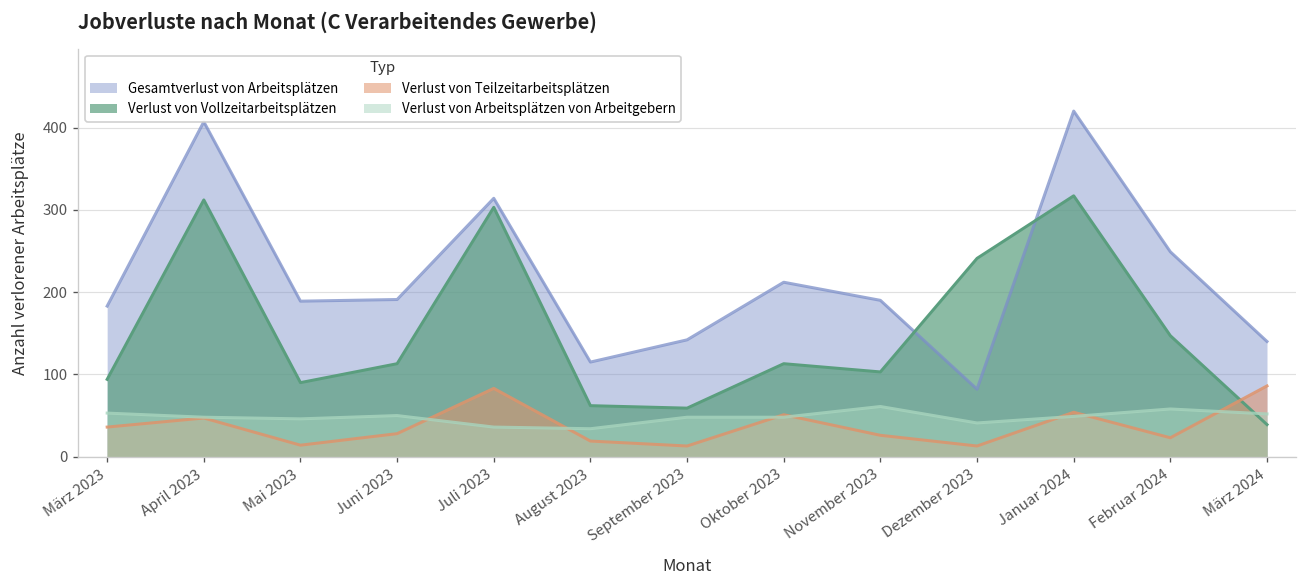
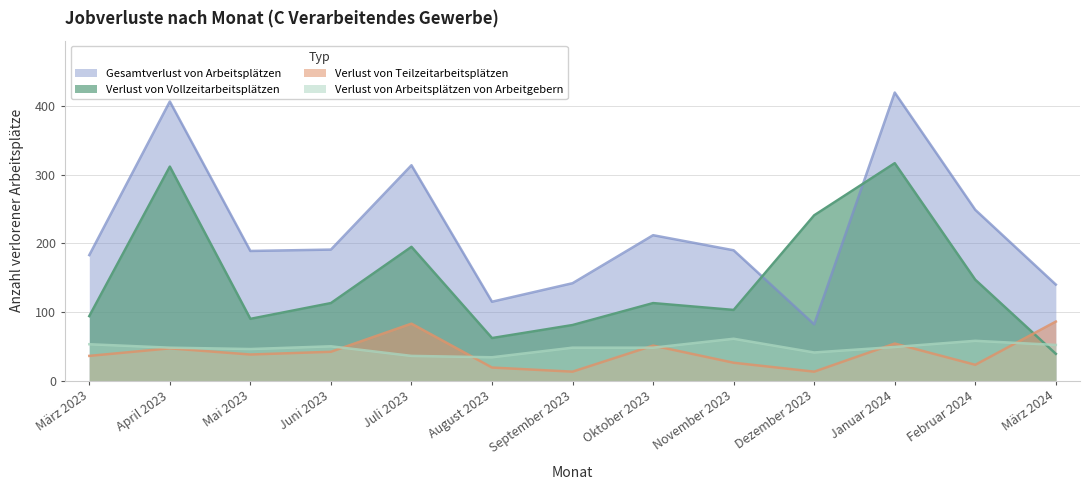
  {
    "Verlust von Vollzeitarbeitsplätzen": {
      "März 2023": 90,
      "April 2023": 310,
      "Mai 2023": 90,
      "Juni 2023": 110,
-     "Juli 2023": 300,
+     "Juli 2023": 200,
      "August 2023": 60,
-     "September 2023": 60,
+     "September 2023": 80,
      "Oktober 2023": 110,
      "November 2023": 100,
      "Dezember 2023": 240,
      "Januar 2024": 320,
      "Februar 2024": 150,
      "März 2024": 40
    },
    "Verlust von Teilzeitarbeitsplätzen": {
      "März 2023": 40,
-     "Mai 2023": 10,
-     "Juni 2023": 30,
+     "Mai 2023": 40,
+     "Juni 2023": 40,
      "Juli 2023": 80,
      "August 2023": 20,
      "September 2023": 10,
      "November 2023": 30,
      "Dezember 2023": 10,
      "Januar 2024": 50,
      "Februar 2024": 20,
      "März 2024": 90
    }
  }
